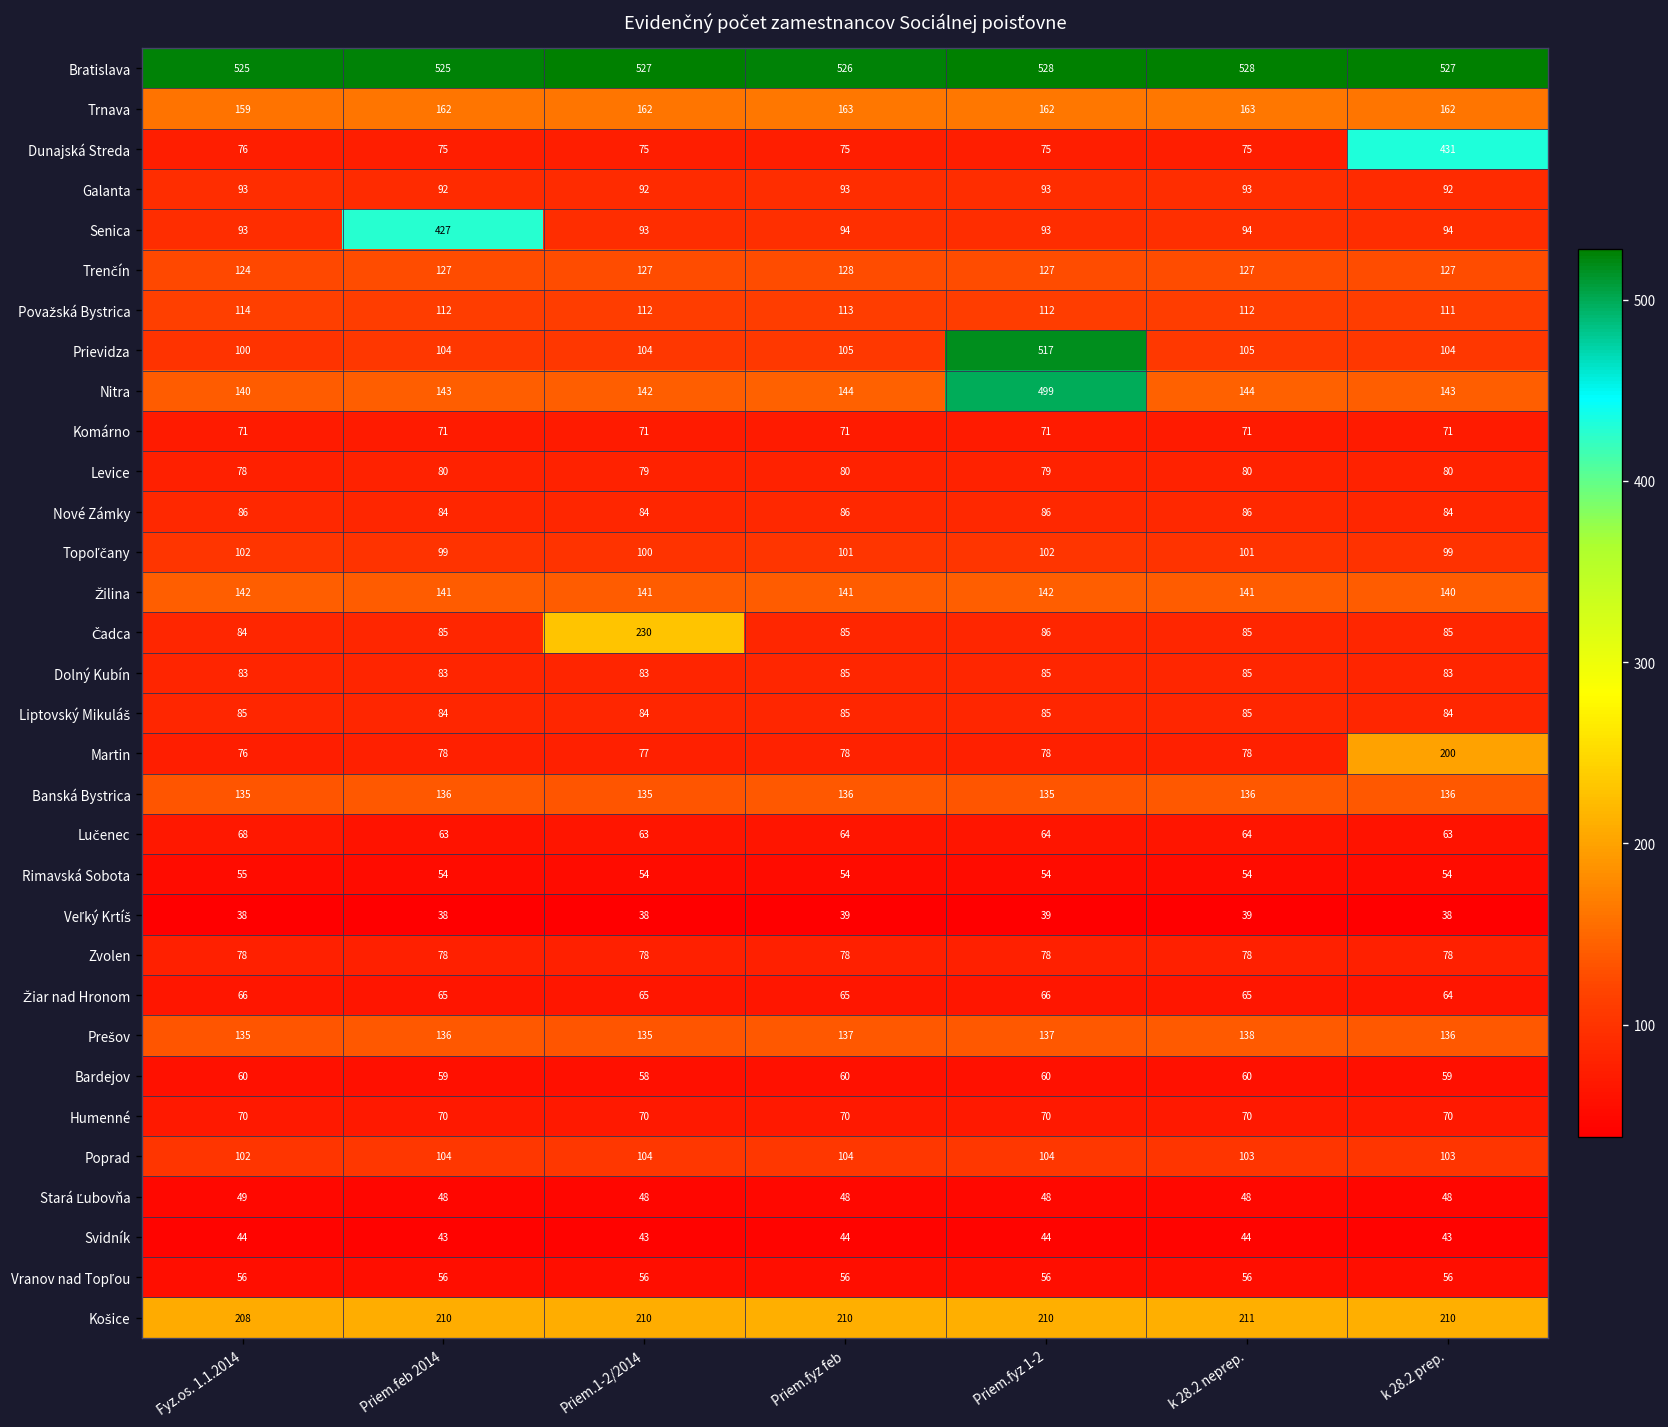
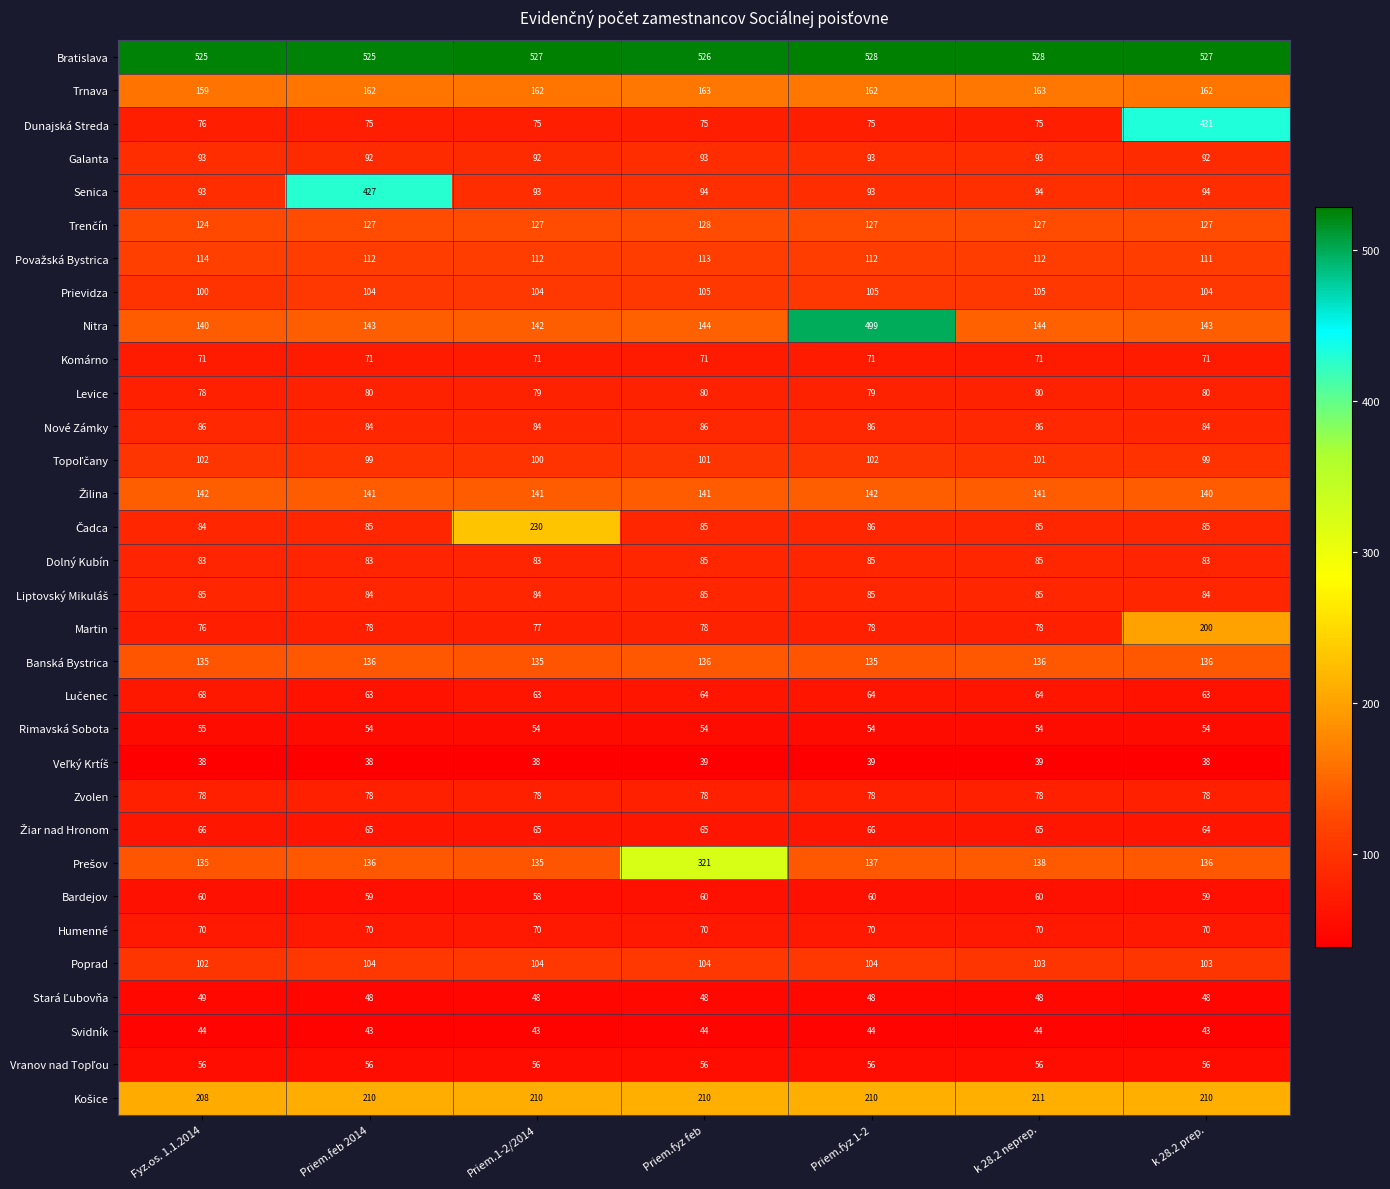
  {
    "Prievidza": {
      "Fyz.os. 1.1.2014": 100,
      "Priem.feb 2014": 104,
      "Priem.1-2/2014": 104,
      "Priem.fyz feb": 105,
-     "Priem.fyz 1-2": 517,
+     "Priem.fyz 1-2": 105,
      "k 28.2 neprep.": 105,
      "k 28.2 prep.": 104
    },
    "Prešov": {
      "Fyz.os. 1.1.2014": 135,
      "Priem.feb 2014": 136,
      "Priem.1-2/2014": 135,
-     "Priem.fyz feb": 137,
+     "Priem.fyz feb": 321,
      "Priem.fyz 1-2": 137,
      "k 28.2 neprep.": 138,
      "k 28.2 prep.": 136
    }
  }
